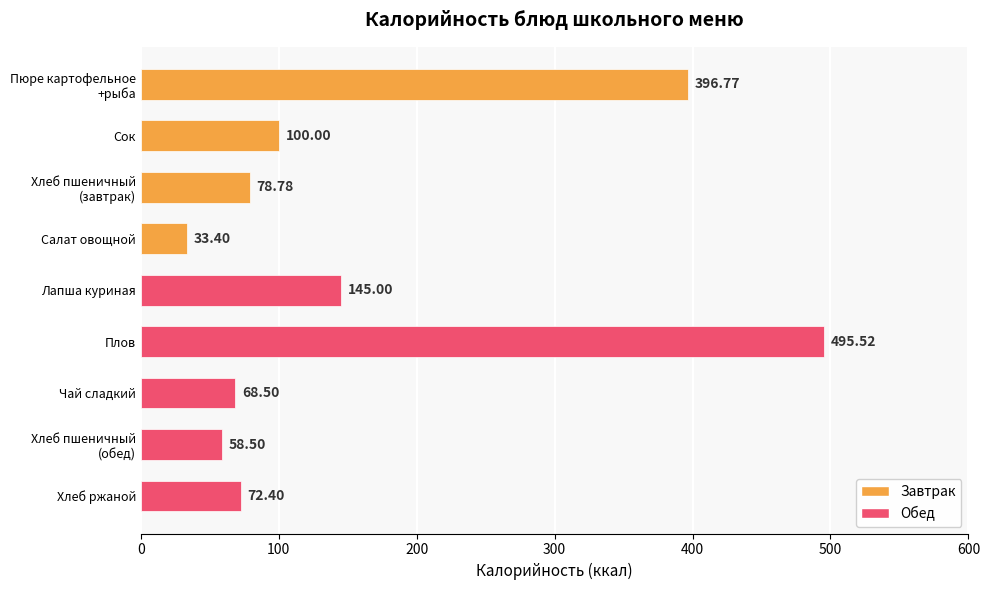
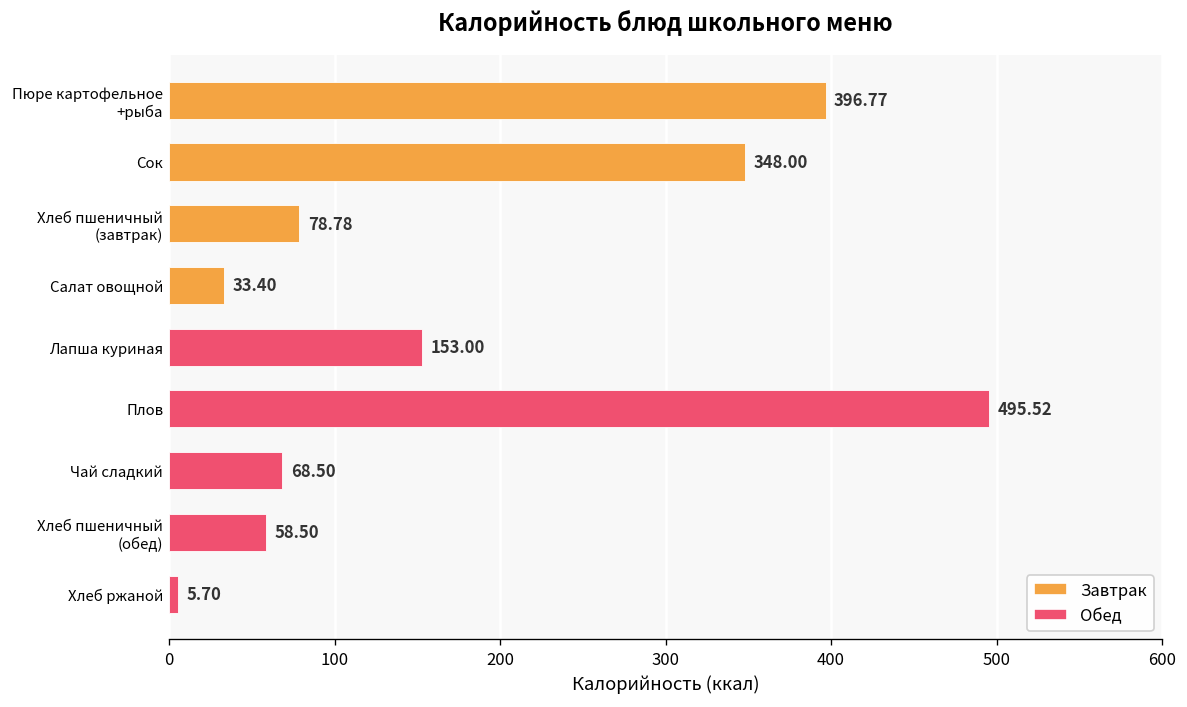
  {
    "Пюре картофельное +рыба": 396.77,
-   "Сок": 100.00,
+   "Сок": 348.00,
    "Хлеб пшеничный (завтрак)": 78.78,
    "Салат овощной": 33.40,
-   "Лапша куриная": 145.00,
+   "Лапша куриная": 153.00,
    "Плов": 495.52,
    "Чай сладкий": 68.50,
    "Хлеб пшеничный (обед)": 58.50,
-   "Хлеб ржаной": 72.40
+   "Хлеб ржаной": 5.70
  }
